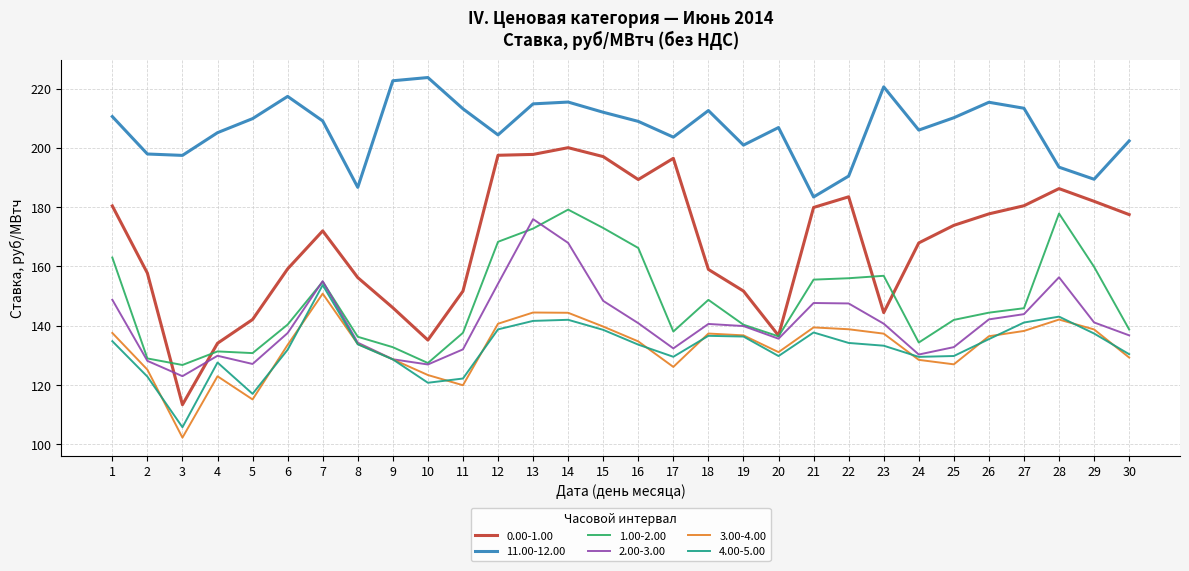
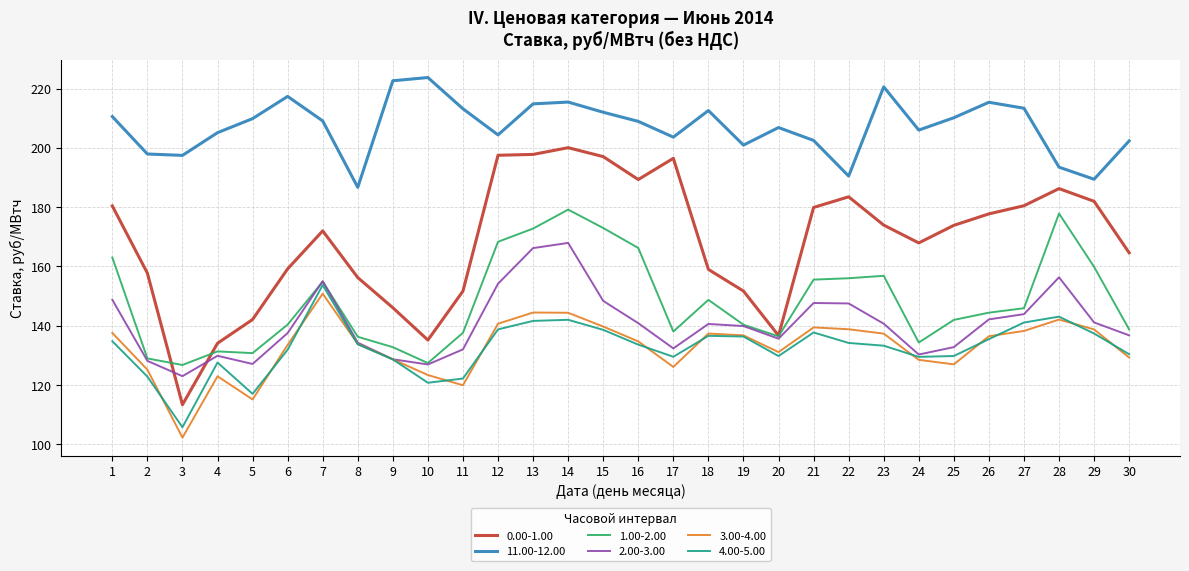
  {
    "0.00-1.00": {
      "1": 180,
      "2": 158,
      "3": 113,
      "4": 134,
      "5": 142,
      "6": 159,
      "7": 172,
      "8": 156,
      "9": 146,
      "10": 135,
      "11": 152,
      "12": 198,
      "13": 198,
      "14": 200,
      "15": 197,
      "16": 189,
      "17": 196,
      "18": 159,
      "19": 152,
      "21": 180,
      "22": 184,
-     "23": 144,
+     "23": 174,
      "24": 168,
      "25": 174,
      "26": 178,
      "27": 180,
      "28": 186,
      "29": 182,
-     "30": 178
+     "30": 165
    },
    "11.00-12.00": {
      "1": 211,
      "2": 198,
      "3": 197,
      "4": 205,
      "5": 210,
      "6": 217,
      "7": 209,
      "8": 187,
      "9": 223,
      "10": 224,
      "11": 213,
      "12": 204,
      "13": 215,
      "14": 215,
      "15": 212,
      "16": 209,
      "17": 204,
      "18": 213,
      "19": 201,
      "20": 207,
-     "21": 183,
+     "21": 203,
      "22": 191,
      "23": 221,
      "24": 206,
      "25": 210,
      "26": 215,
      "27": 213,
      "28": 194,
      "29": 189,
      "30": 202
    },
    "2.00-3.00": {
      "1": 149,
      "3": 123,
      "4": 130,
      "5": 127,
      "6": 138,
      "11": 132,
      "12": 154,
-     "13": 176,
+     "13": 166,
      "14": 168,
      "15": 148,
      "16": 141,
      "17": 132,
      "18": 141,
      "21": 148,
      "22": 148,
      "23": 141,
      "25": 133,
      "26": 142,
      "27": 144,
      "28": 156,
      "29": 141,
      "30": 137
    },
    "3.00-4.00": {
      "1": 138,
      "2": 125,
      "3": 102,
      "4": 123,
      "5": 115,
      "6": 134,
      "7": 151,
      "10": 123,
      "11": 120,
      "12": 141,
      "13": 144,
      "14": 144,
      "15": 140,
      "16": 135,
      "17": 126,
      "20": 131,
      "21": 139,
      "22": 139,
      "23": 137,
      "24": 128,
      "25": 127,
      "26": 136,
      "27": 138,
      "28": 142,
      "29": 139,
      "30": 129
    }
  }
